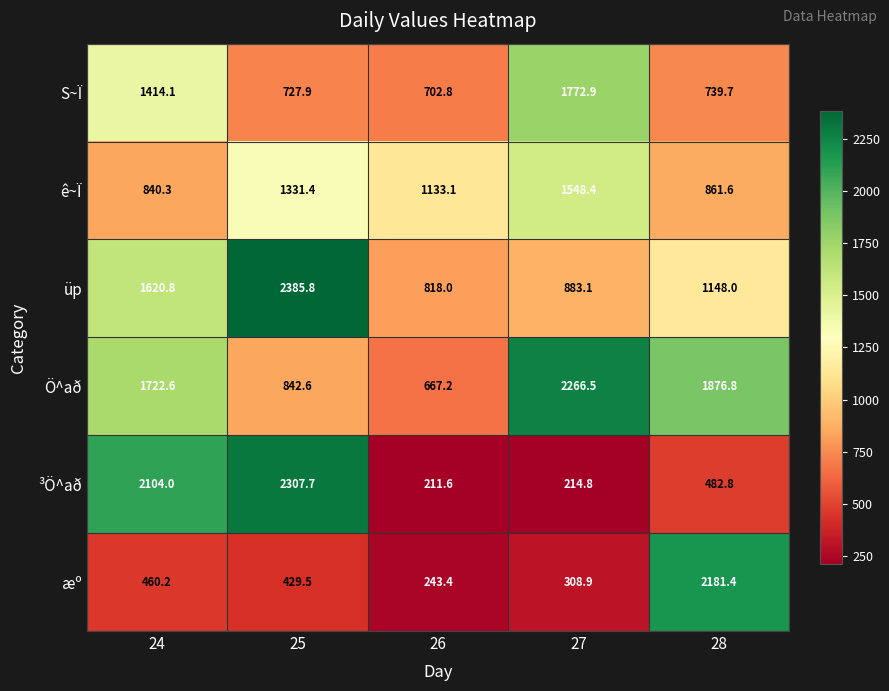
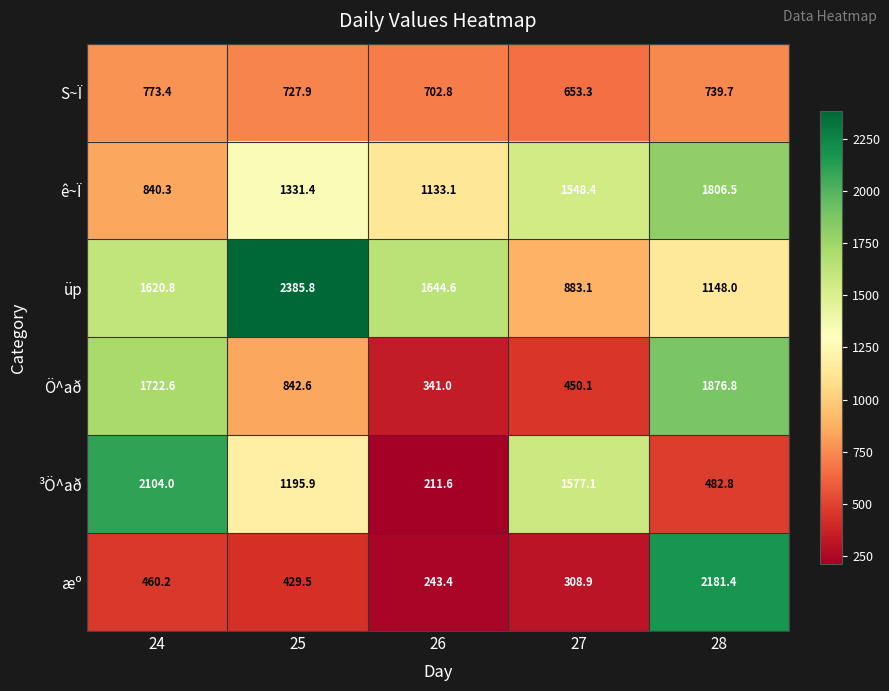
  {
    "S~Ï": {
-     "24": 1414.1,
+     "24": 773.4,
      "25": 727.9,
      "26": 702.8,
-     "27": 1772.9,
+     "27": 653.3,
      "28": 739.7
    },
    "ê~Ï": {
      "24": 840.3,
      "25": 1331.4,
      "26": 1133.1,
      "27": 1548.4,
-     "28": 861.6
+     "28": 1806.5
    },
    "üp": {
      "24": 1620.8,
      "25": 2385.8,
-     "26": 818.0,
+     "26": 1644.6,
      "27": 883.1,
      "28": 1148.0
    },
    "Ö^að": {
      "24": 1722.6,
      "25": 842.6,
-     "26": 667.2,
-     "27": 2266.5,
+     "26": 341.0,
+     "27": 450.1,
      "28": 1876.8
    },
    "³Ö^að": {
      "24": 2104.0,
-     "25": 2307.7,
+     "25": 1195.9,
      "26": 211.6,
-     "27": 214.8,
+     "27": 1577.1,
      "28": 482.8
    },
    "æº": {
      "24": 460.2,
      "25": 429.5,
      "26": 243.4,
      "27": 308.9,
      "28": 2181.4
    }
  }
